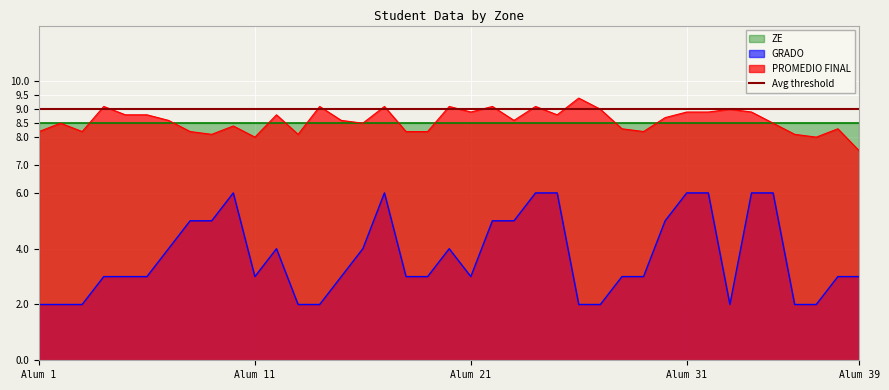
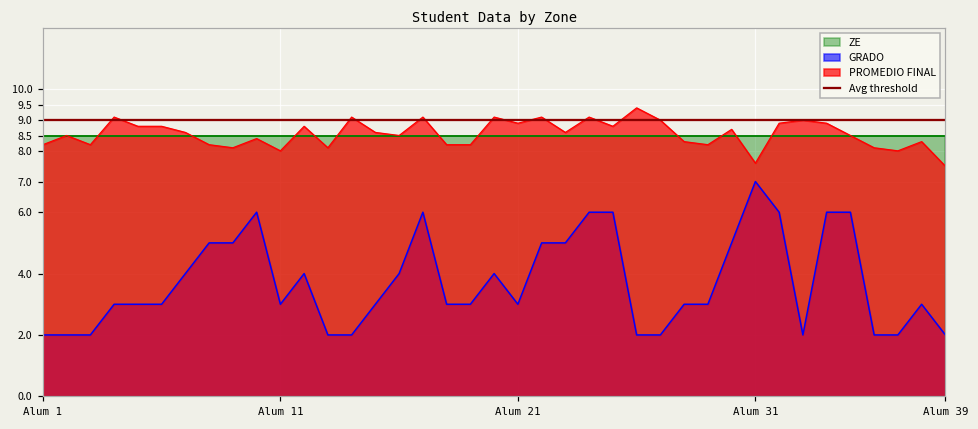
  {
    "ZE": {
      "Alum 1": 8.5,
      "Alum 11": 8.5,
      "Alum 21": 8.5,
      "Alum 31": 8.5,
      "Alum 39": 8.5
    },
    "GRADO": {
      "Alum 1": 2,
      "Alum 11": 3,
      "Alum 21": 3,
-     "Alum 31": 6,
-     "Alum 39": 3
+     "Alum 31": 7,
+     "Alum 39": 2
    },
    "PROMEDIO FINAL": {
      "Alum 1": 8.2,
      "Alum 11": 8.0,
      "Alum 21": 8.9,
-     "Alum 31": 8.9,
+     "Alum 31": 7.6,
      "Alum 39": 7.5
    }
  }
